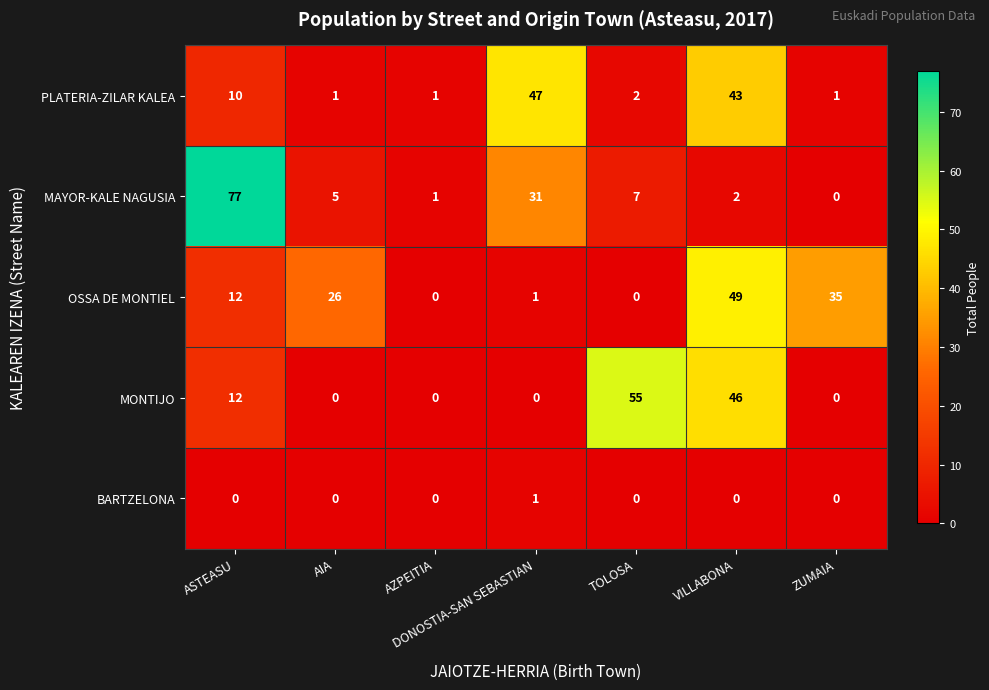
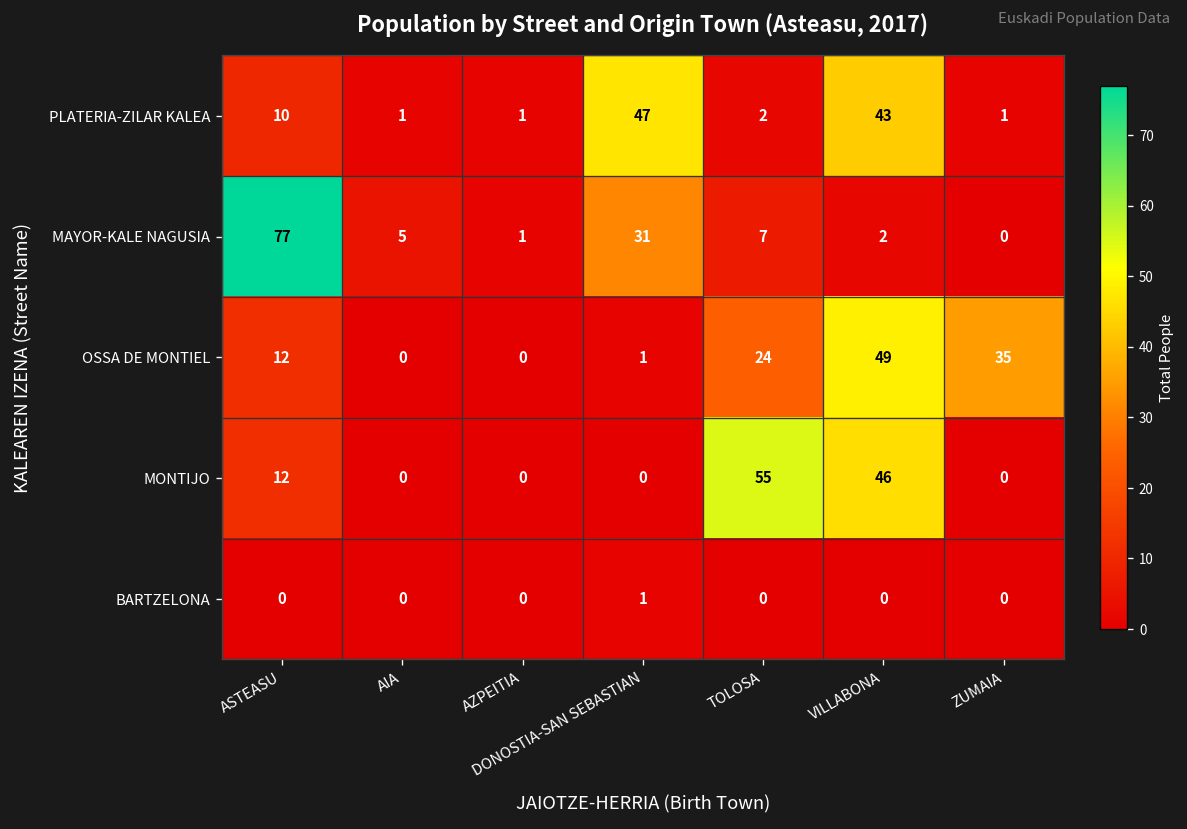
  {
    "PLATERIA-ZILAR KALEA": {
      "ASTEASU": 10,
      "AIA": 1,
      "AZPEITIA": 1,
      "DONOSTIA-SAN SEBASTIAN": 47,
      "TOLOSA": 2,
      "VILLABONA": 43,
      "ZUMAIA": 1
    },
    "MAYOR-KALE NAGUSIA": {
      "ASTEASU": 77,
      "AIA": 5,
      "AZPEITIA": 1,
      "DONOSTIA-SAN SEBASTIAN": 31,
      "TOLOSA": 7,
      "VILLABONA": 2,
      "ZUMAIA": 0
    },
    "OSSA DE MONTIEL": {
      "ASTEASU": 12,
-     "AIA": 26,
+     "AIA": 0,
      "AZPEITIA": 0,
      "DONOSTIA-SAN SEBASTIAN": 1,
-     "TOLOSA": 0,
+     "TOLOSA": 24,
      "VILLABONA": 49,
      "ZUMAIA": 35
    },
    "MONTIJO": {
      "ASTEASU": 12,
      "AIA": 0,
      "AZPEITIA": 0,
      "DONOSTIA-SAN SEBASTIAN": 0,
      "TOLOSA": 55,
      "VILLABONA": 46,
      "ZUMAIA": 0
    },
    "BARTZELONA": {
      "ASTEASU": 0,
      "AIA": 0,
      "AZPEITIA": 0,
      "DONOSTIA-SAN SEBASTIAN": 1,
      "TOLOSA": 0,
      "VILLABONA": 0,
      "ZUMAIA": 0
    }
  }
